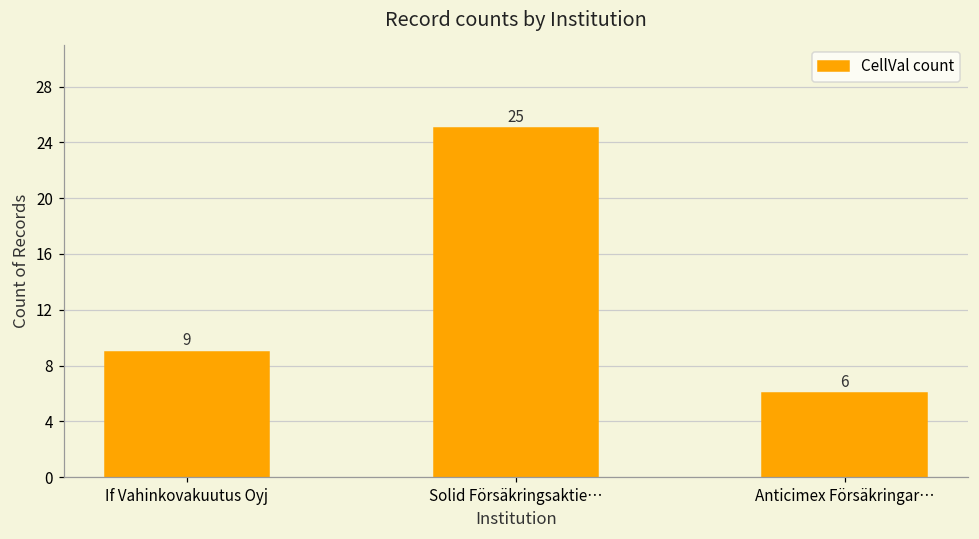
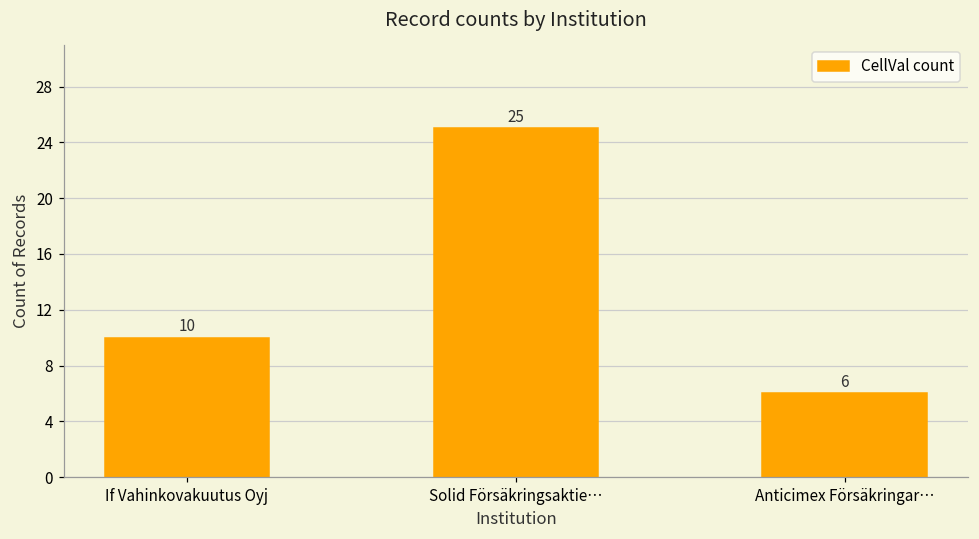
  {
-   "If Vahinkovakuutus Oyj": 9,
+   "If Vahinkovakuutus Oyj": 10,
    "Solid Försäkringsaktie…": 25,
    "Anticimex Försäkringar…": 6
  }
